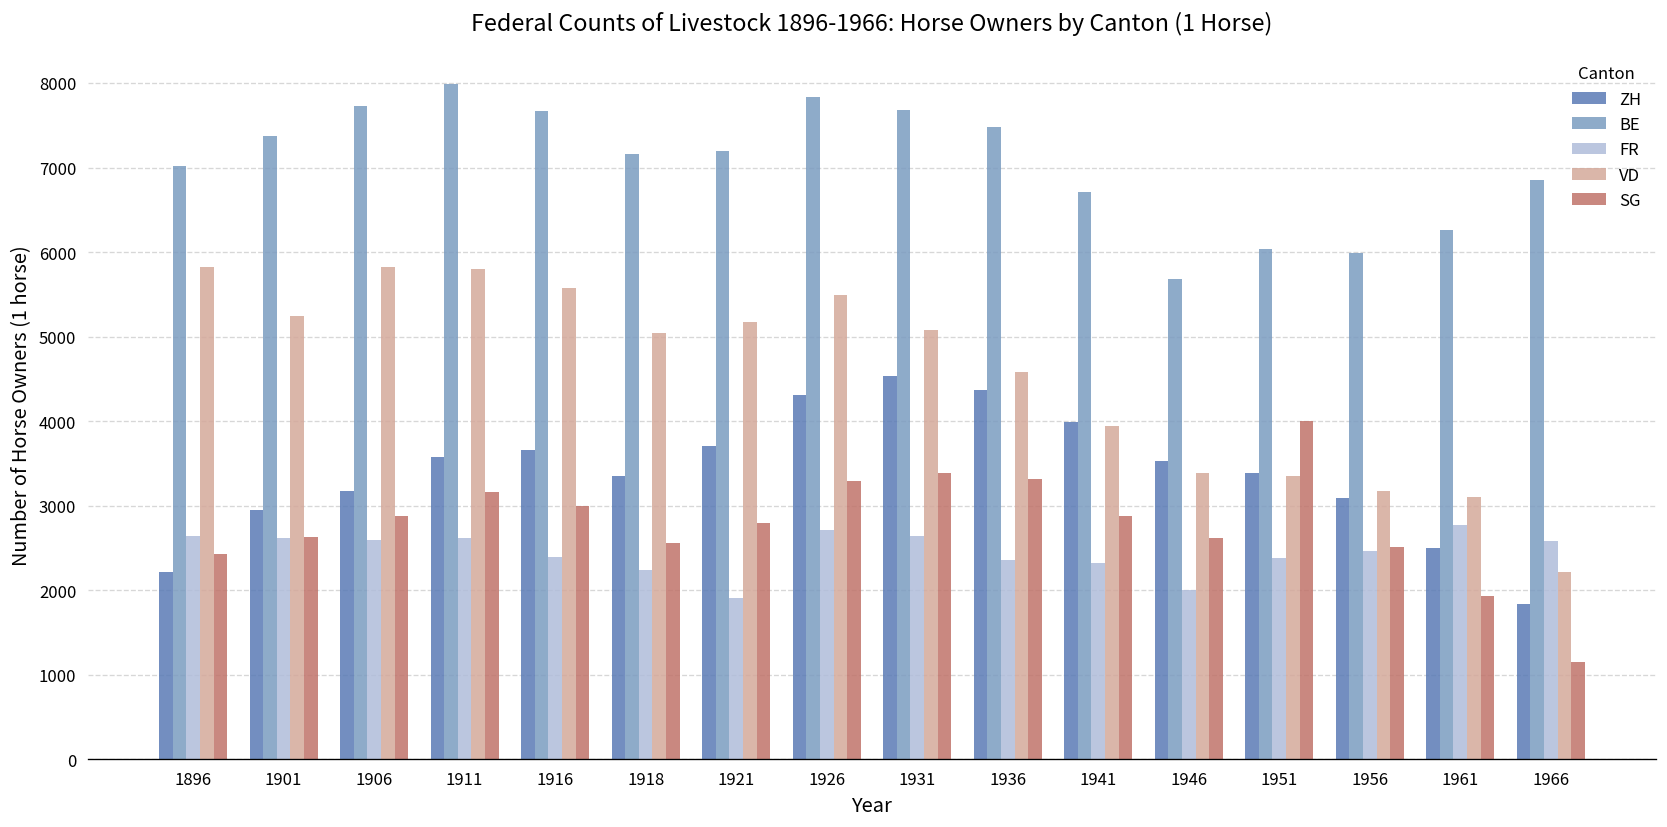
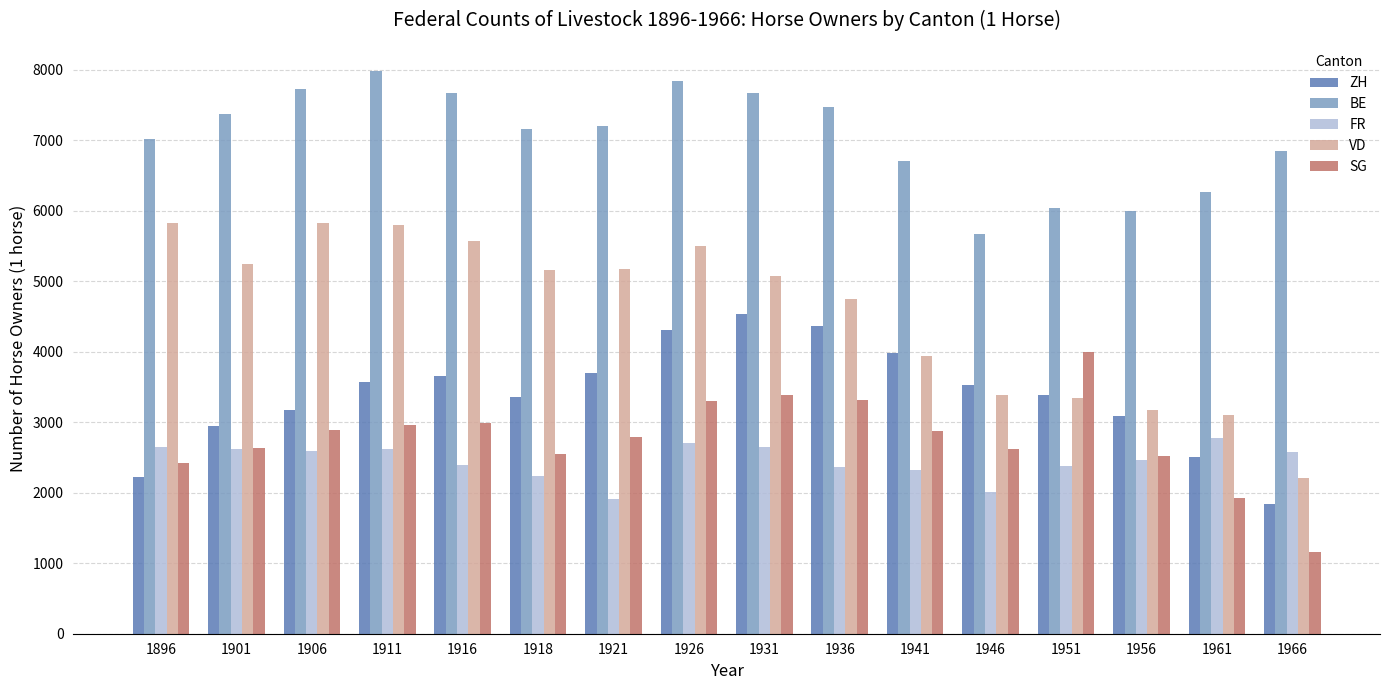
  {
    "FR": {
      "1896": 2600,
      "1901": 2600,
      "1906": 2600,
      "1911": 2600,
      "1916": 2400,
      "1918": 2200,
      "1921": 1900,
      "1926": 2700,
      "1931": 2600,
      "1936": 2400,
      "1941": 2300,
      "1946": 2000,
      "1951": 2400,
      "1956": 2500,
      "1961": 2800,
      "1966": 2600
    },
    "VD": {
      "1896": 5800,
      "1901": 5200,
      "1906": 5800,
      "1911": 5800,
      "1916": 5600,
-     "1918": 5000,
+     "1918": 5200,
      "1921": 5200,
      "1926": 5500,
      "1931": 5100,
-     "1936": 4600,
+     "1936": 4800,
      "1941": 3900,
      "1946": 3400,
      "1951": 3400,
      "1956": 3200,
      "1961": 3100,
      "1966": 2200
    },
    "SG": {
      "1896": 2400,
      "1901": 2600,
      "1906": 2900,
-     "1911": 3200,
+     "1911": 3000,
      "1916": 3000,
      "1918": 2600,
      "1921": 2800,
      "1926": 3300,
      "1931": 3400,
      "1936": 3300,
      "1941": 2900,
      "1946": 2600,
      "1951": 4000,
      "1956": 2500,
      "1961": 1900,
      "1966": 1200
    }
  }
